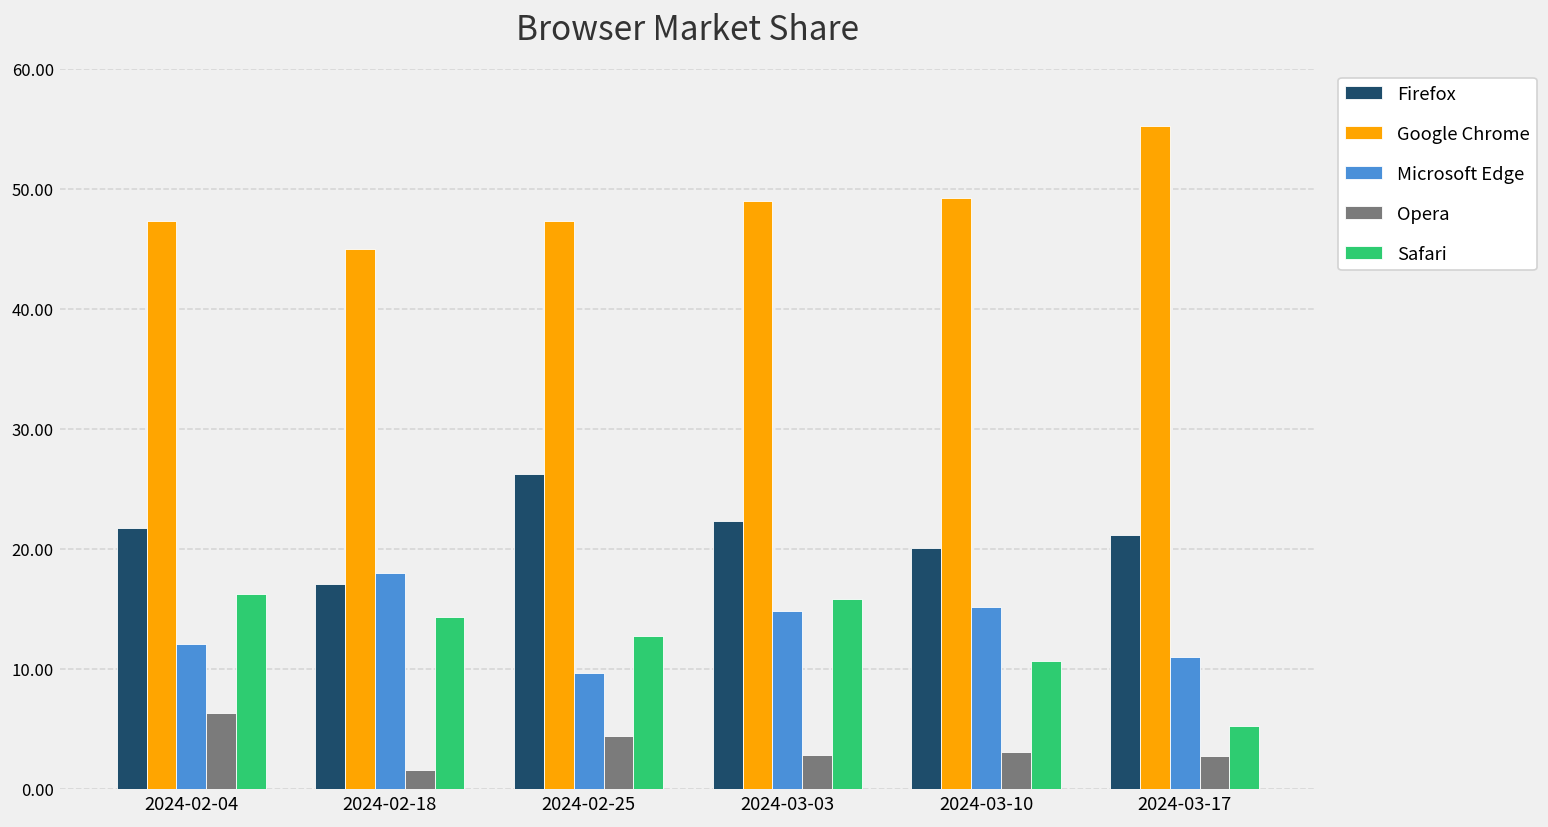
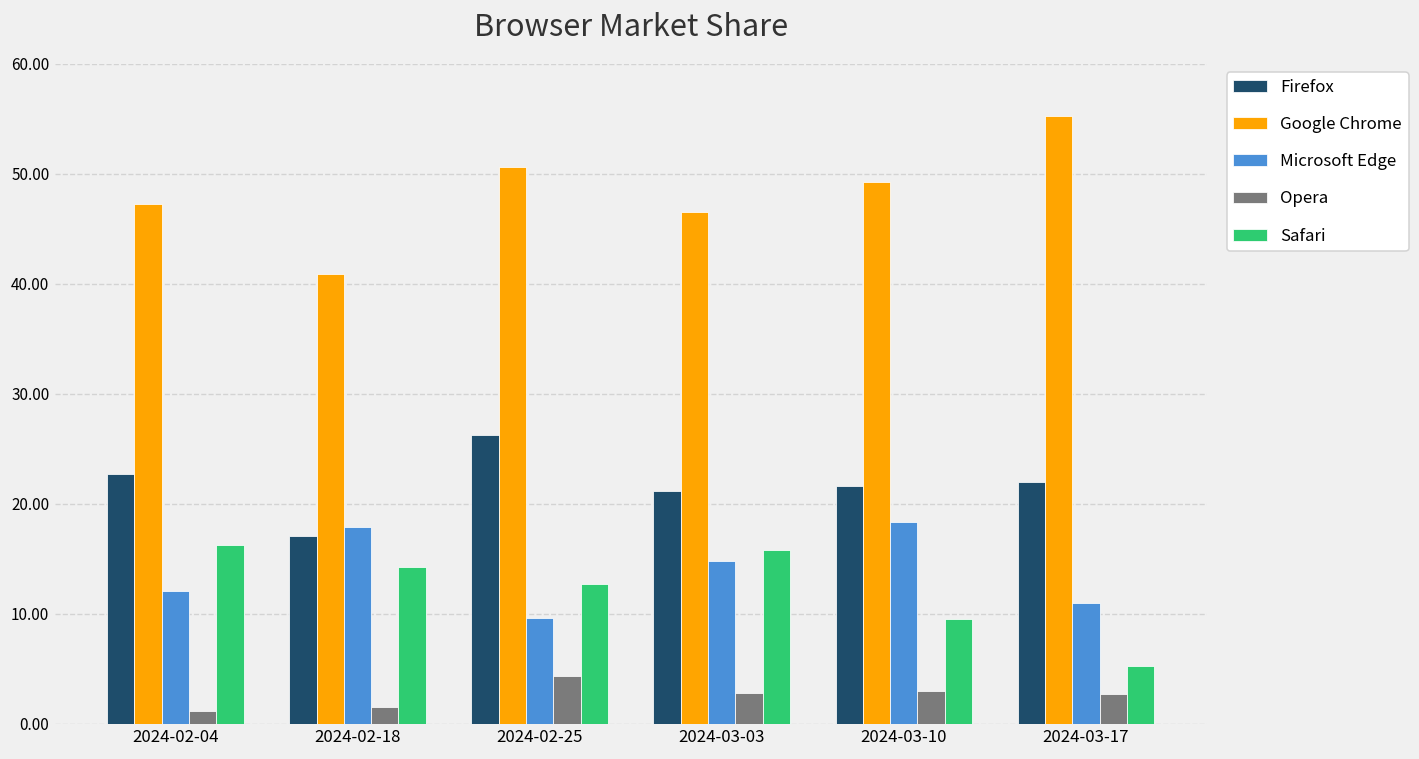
  {
    "Firefox": {
-     "2024-02-04": 21.8,
+     "2024-02-04": 22.8,
      "2024-02-18": 17.1,
      "2024-02-25": 26.3,
-     "2024-03-03": 22.3,
-     "2024-03-10": 20.1,
-     "2024-03-17": 21.1
+     "2024-03-03": 21.2,
+     "2024-03-10": 21.6,
+     "2024-03-17": 22.0
    },
    "Google Chrome": {
      "2024-02-04": 47.3,
-     "2024-02-18": 45.0,
-     "2024-02-25": 47.3,
-     "2024-03-03": 48.9,
+     "2024-02-18": 40.9,
+     "2024-02-25": 50.7,
+     "2024-03-03": 46.5,
      "2024-03-10": 49.2,
      "2024-03-17": 55.2
    },
    "Microsoft Edge": {
      "2024-02-04": 12.1,
      "2024-02-18": 17.9,
      "2024-02-25": 9.6,
      "2024-03-03": 14.8,
-     "2024-03-10": 15.2,
+     "2024-03-10": 18.4,
      "2024-03-17": 11.0
    },
    "Opera": {
-     "2024-02-04": 6.3,
+     "2024-02-04": 1.2,
      "2024-02-18": 1.5,
      "2024-02-25": 4.4,
      "2024-03-03": 2.8,
      "2024-03-10": 3.0,
      "2024-03-17": 2.8
    },
    "Safari": {
      "2024-02-04": 16.3,
      "2024-02-18": 14.3,
      "2024-02-25": 12.7,
      "2024-03-03": 15.8,
-     "2024-03-10": 10.6,
+     "2024-03-10": 9.6,
      "2024-03-17": 5.2
    }
  }
